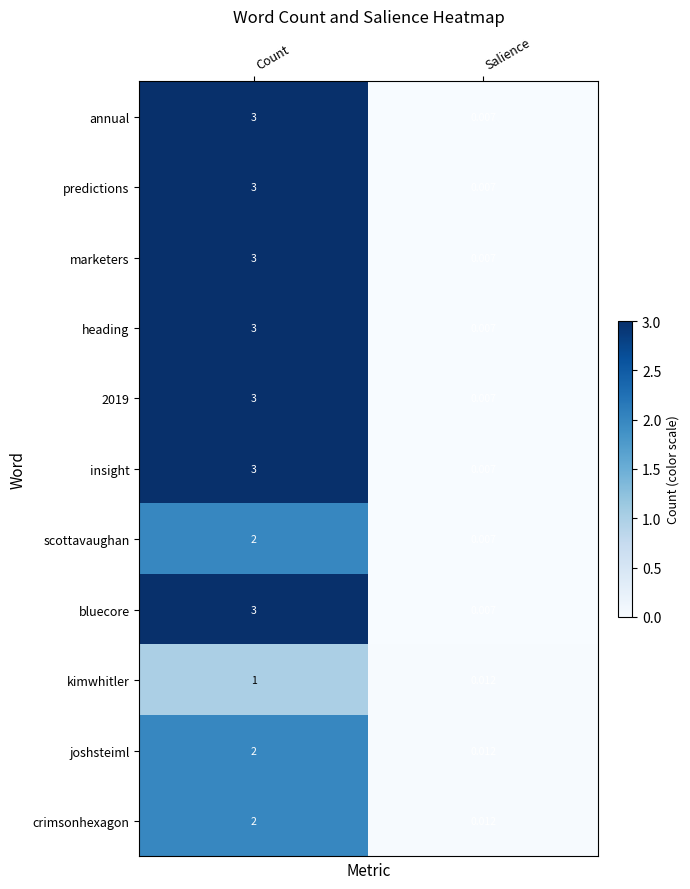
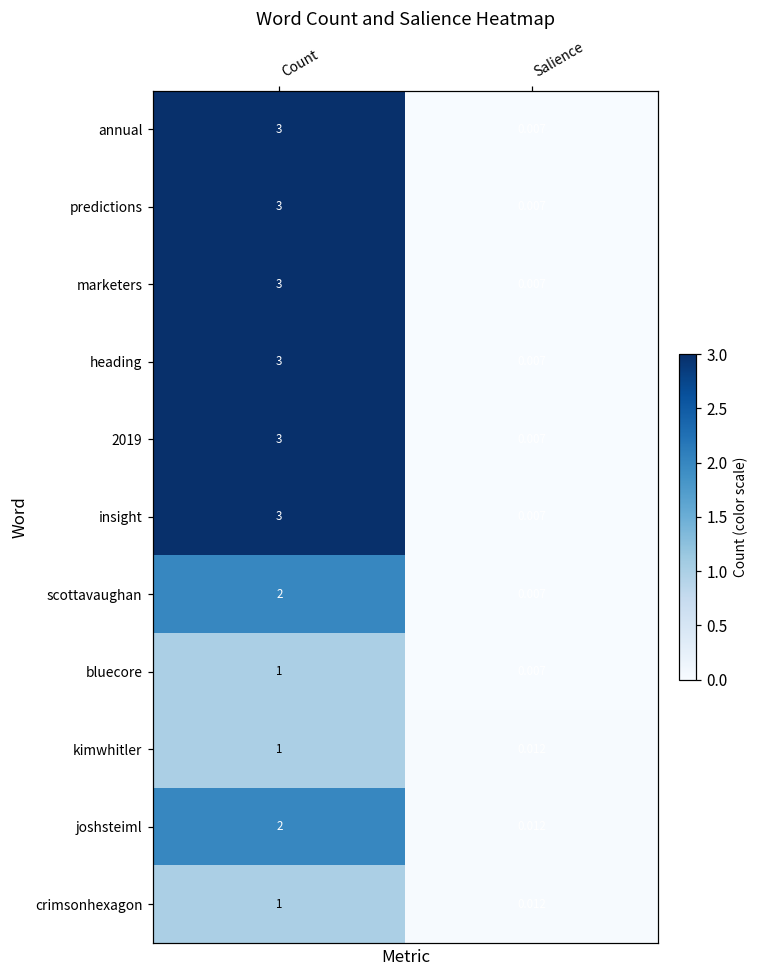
  {
    "annual": {
      "Count": 3
    },
    "predictions": {
      "Count": 3
    },
    "marketers": {
      "Count": 3
    },
    "heading": {
      "Count": 3
    },
    "2019": {
      "Count": 3
    },
    "insight": {
      "Count": 3
    },
    "scottavaughan": {
      "Count": 2
    },
    "bluecore": {
-     "Count": 3
+     "Count": 1
    },
    "kimwhitler": {
      "Count": 1
    },
    "joshsteiml": {
      "Count": 2
    },
    "crimsonhexagon": {
-     "Count": 2
+     "Count": 1
    }
  }
